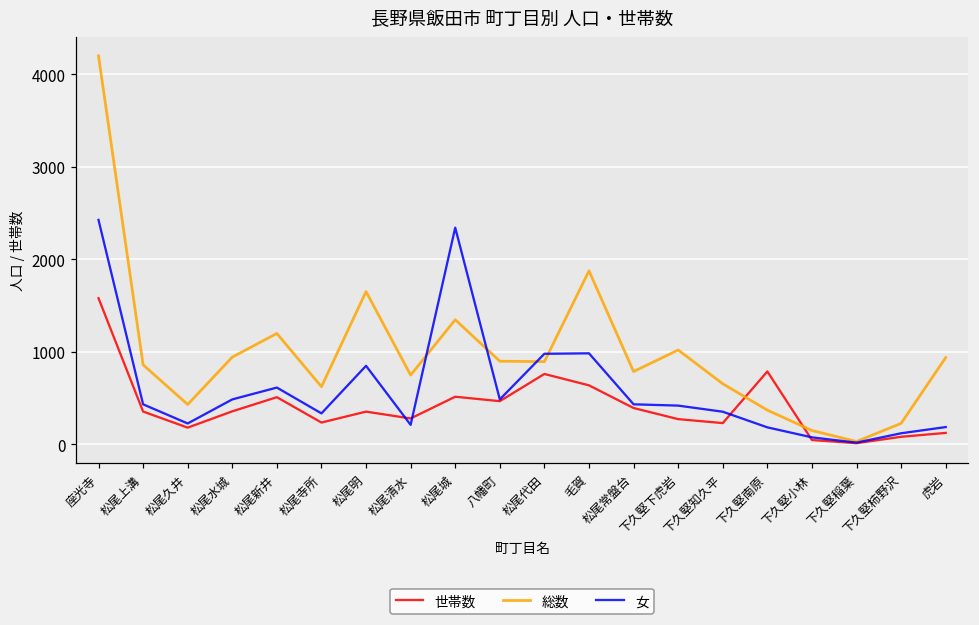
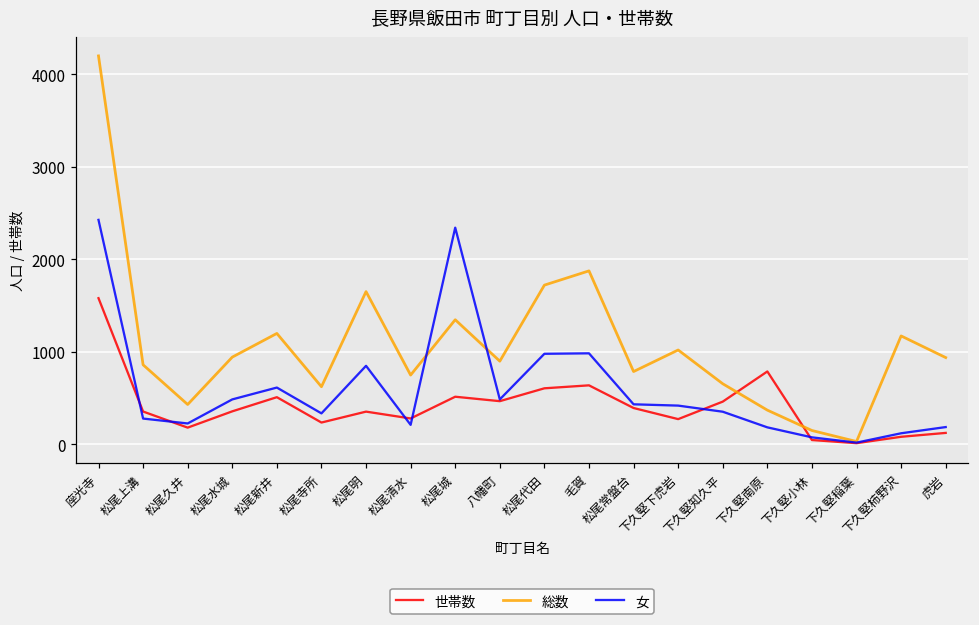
  {
    "世帯数": {
      "座光寺": 1600,
      "松尾上溝": 400,
      "松尾久井": 200,
      "松尾水城": 400,
      "松尾新井": 500,
      "松尾寺所": 200,
      "松尾明": 400,
      "松尾清水": 300,
      "松尾城": 500,
-     "松尾代田": 800,
+     "松尾代田": 600,
      "毛賀": 600,
      "松尾常盤台": 400,
      "下久堅下虎岩": 300,
-     "下久堅知久平": 200,
+     "下久堅知久平": 500,
      "下久堅南原": 800,
      "下久堅柿野沢": 100,
      "虎岩": 100
    },
    "総数": {
      "座光寺": 4200,
      "松尾上溝": 900,
      "松尾久井": 400,
      "松尾水城": 900,
      "松尾新井": 1200,
      "松尾寺所": 600,
      "松尾明": 1600,
      "松尾清水": 700,
      "松尾城": 1300,
      "八幡町": 900,
-     "松尾代田": 900,
+     "松尾代田": 1700,
      "毛賀": 1900,
      "松尾常盤台": 800,
      "下久堅下虎岩": 1000,
      "下久堅知久平": 700,
      "下久堅南原": 400,
      "下久堅小林": 100,
-     "下久堅柿野沢": 200,
+     "下久堅柿野沢": 1200,
      "虎岩": 900
    },
    "女": {
      "座光寺": 2400,
-     "松尾上溝": 400,
+     "松尾上溝": 300,
      "松尾久井": 200,
      "松尾水城": 500,
      "松尾新井": 600,
      "松尾寺所": 300,
      "松尾明": 800,
      "松尾清水": 200,
      "松尾城": 2300,
      "松尾代田": 1000,
      "毛賀": 1000,
      "松尾常盤台": 400,
      "下久堅下虎岩": 400,
      "下久堅知久平": 400,
      "下久堅南原": 200,
      "下久堅柿野沢": 100,
      "虎岩": 200
    }
  }
